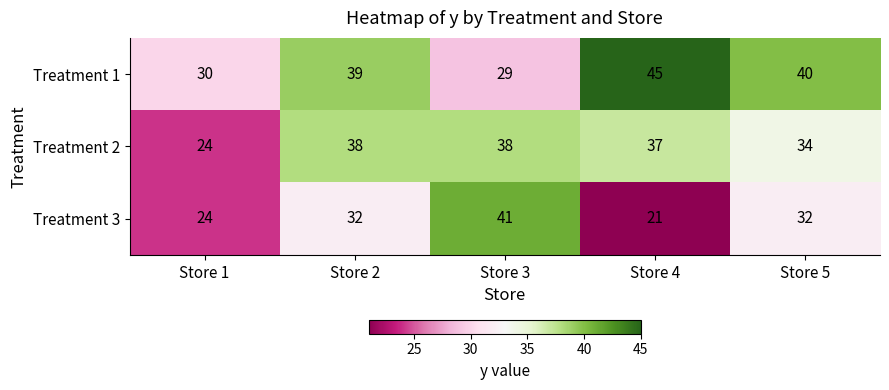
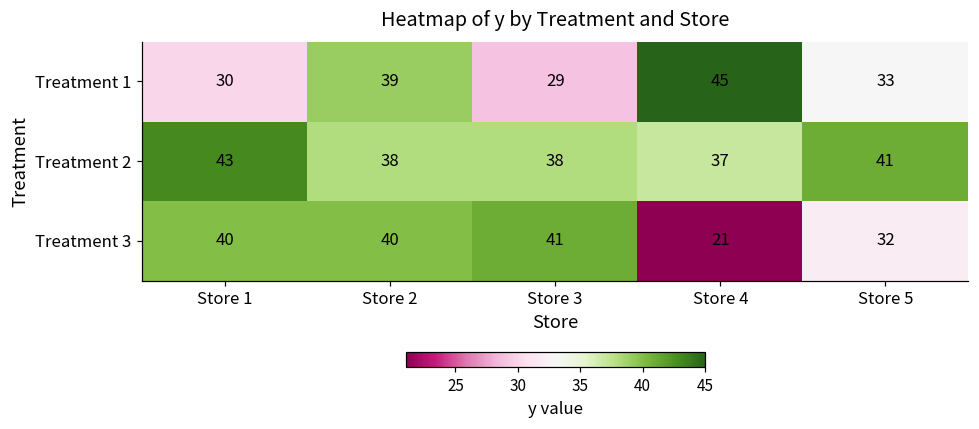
  {
    "Treatment 1": {
      "Store 1": 30,
      "Store 2": 39,
      "Store 3": 29,
      "Store 4": 45,
-     "Store 5": 40
+     "Store 5": 33
    },
    "Treatment 2": {
-     "Store 1": 24,
+     "Store 1": 43,
      "Store 2": 38,
      "Store 3": 38,
      "Store 4": 37,
-     "Store 5": 34
+     "Store 5": 41
    },
    "Treatment 3": {
-     "Store 1": 24,
-     "Store 2": 32,
+     "Store 1": 40,
+     "Store 2": 40,
      "Store 3": 41,
      "Store 4": 21,
      "Store 5": 32
    }
  }
